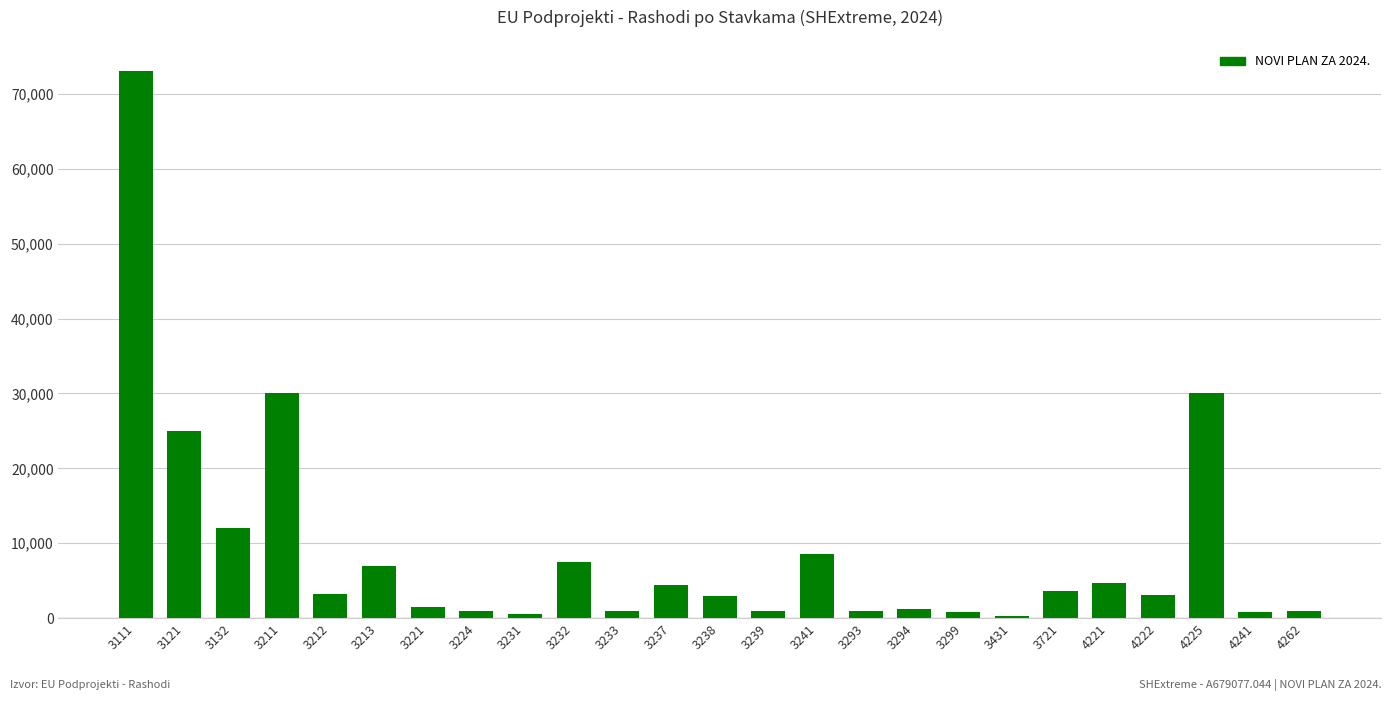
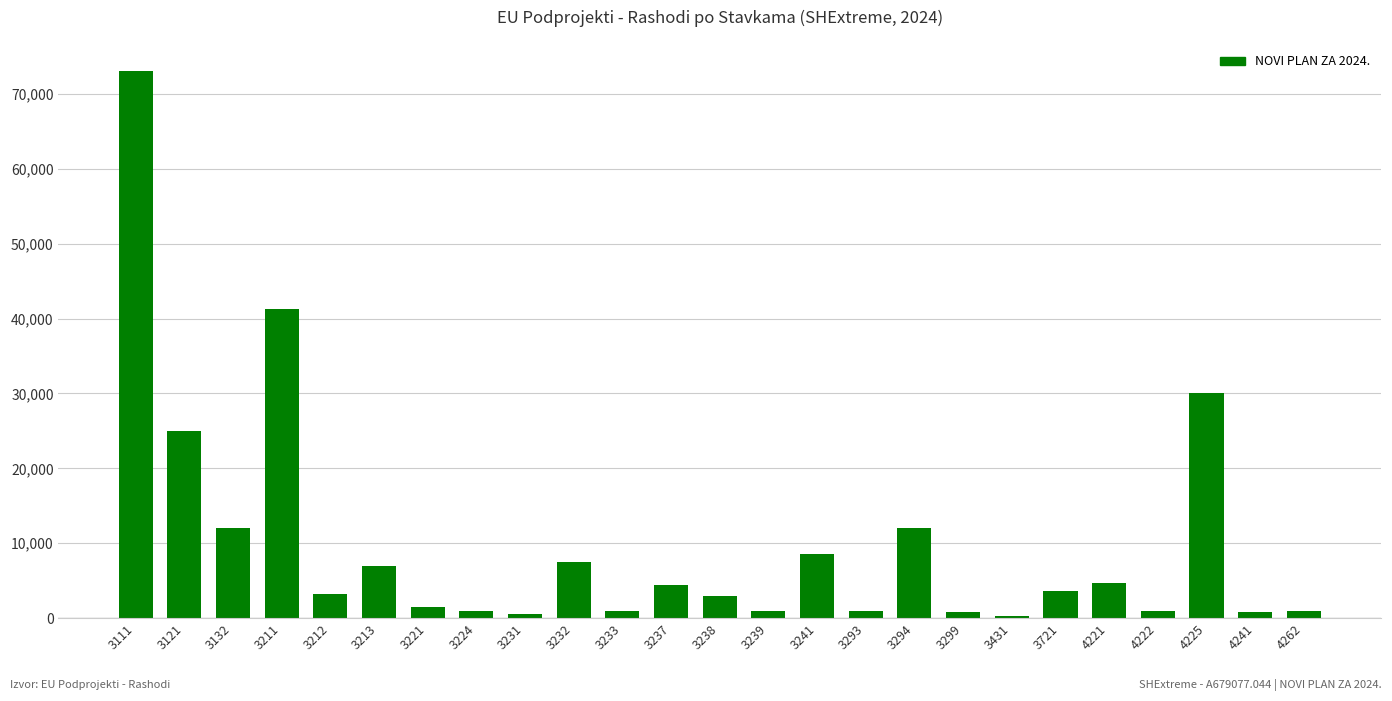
  {
    "3111": "73,000",
    "3121": "25,000",
    "3132": "12,000",
-   "3211": "30,000",
+   "3211": "41,000",
    "3212": "3,000",
    "3213": "7,000",
    "3221": "2,000",
    "3224": "1,000",
    "3231": "1,000",
    "3232": "8,000",
    "3233": "1,000",
    "3237": "4,000",
    "3238": "3,000",
    "3239": "1,000",
    "3241": "9,000",
    "3293": "1,000",
-   "3294": "1,000",
+   "3294": "12,000",
    "3299": "1,000",
    "3721": "4,000",
    "4221": "5,000",
-   "4222": "3,000",
+   "4222": "1,000",
    "4225": "30,000",
    "4241": "1,000",
    "4262": "1,000"
  }
